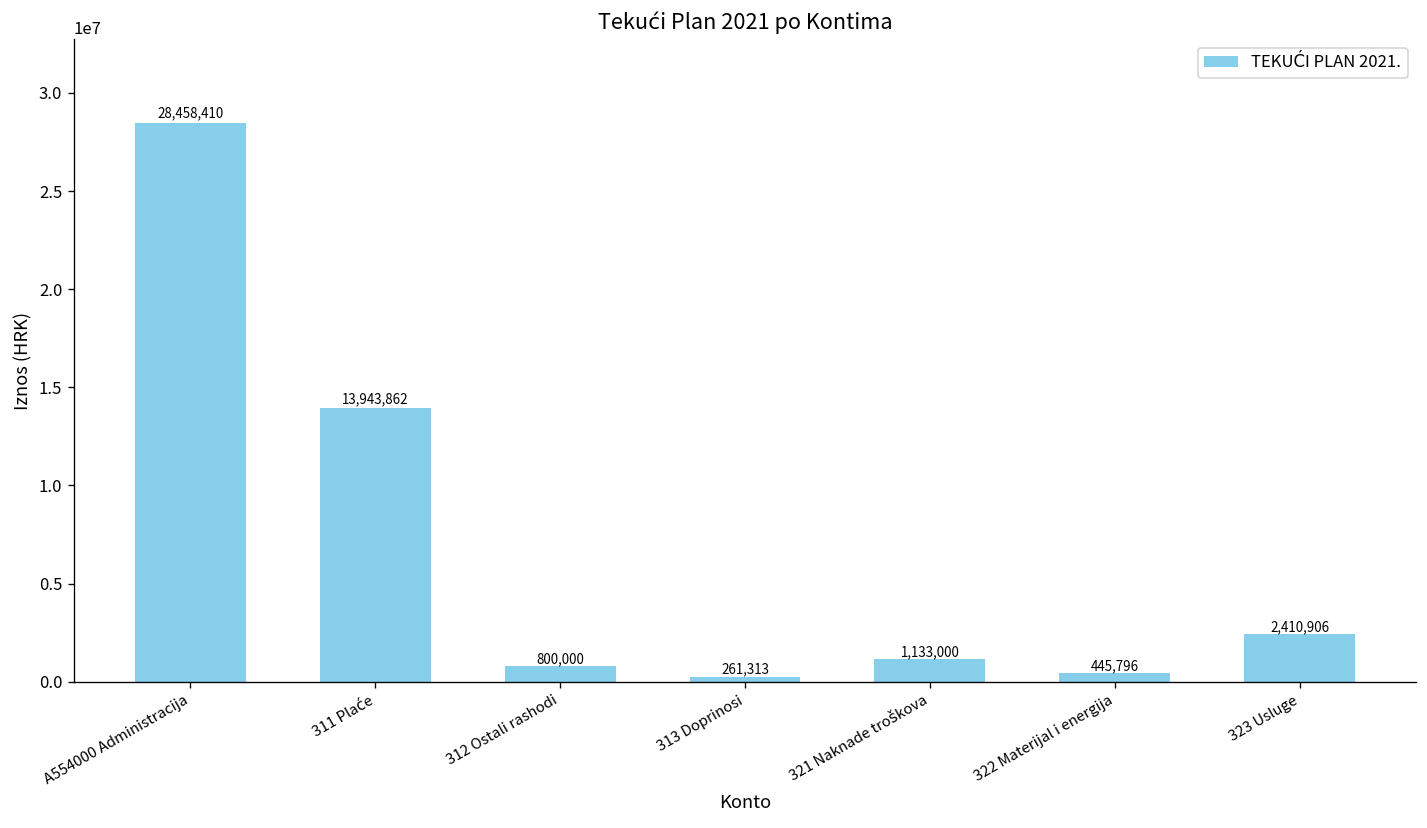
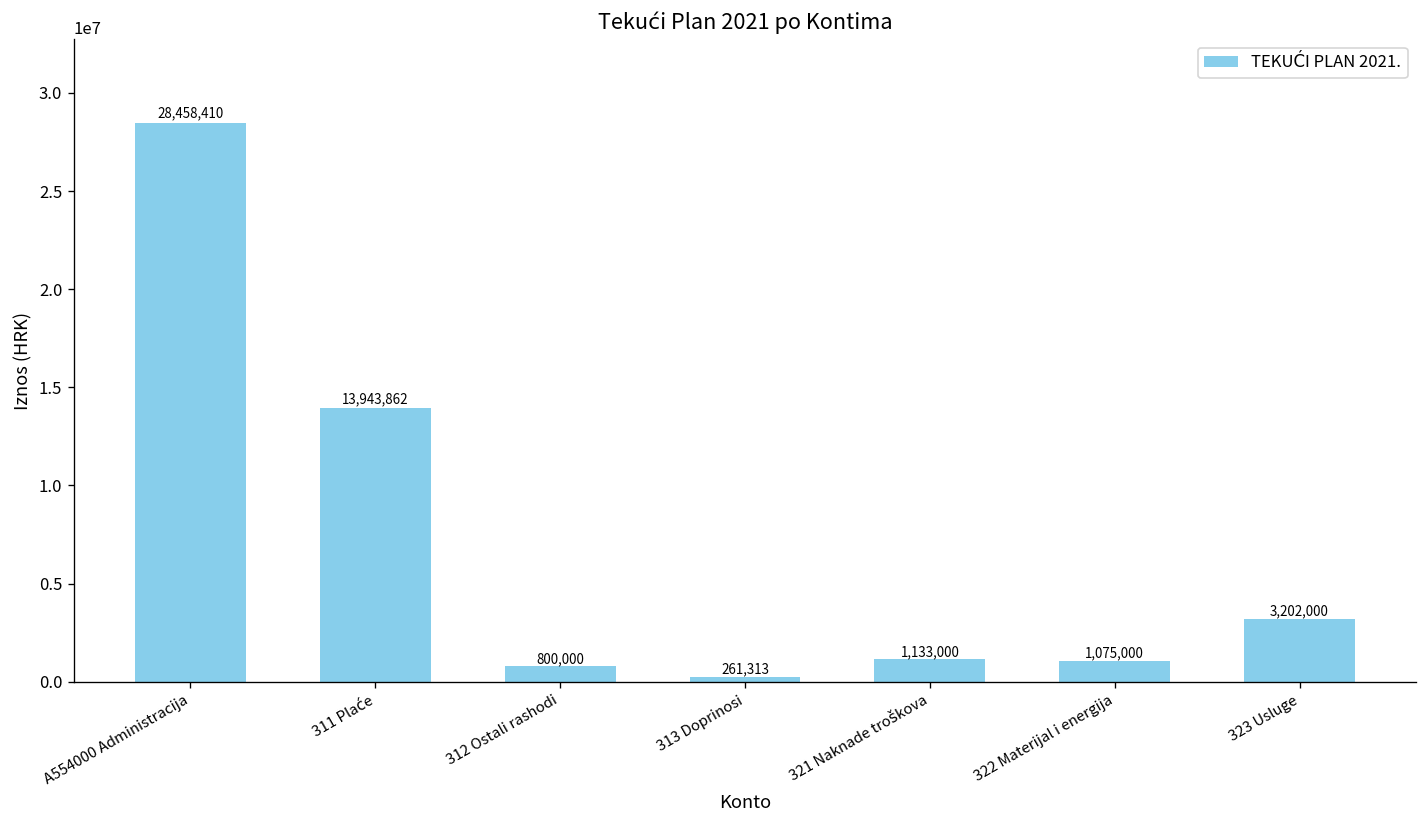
  {
    "A554000 Administracija": "28,458,410",
    "311 Plaće": "13,943,862",
    "312 Ostali rashodi": "800,000",
    "313 Doprinosi": "261,313",
    "321 Naknade troškova": "1,133,000",
-   "322 Materijal i energija": "445,796",
-   "323 Usluge": "2,410,906"
+   "322 Materijal i energija": "1,075,000",
+   "323 Usluge": "3,202,000"
  }
